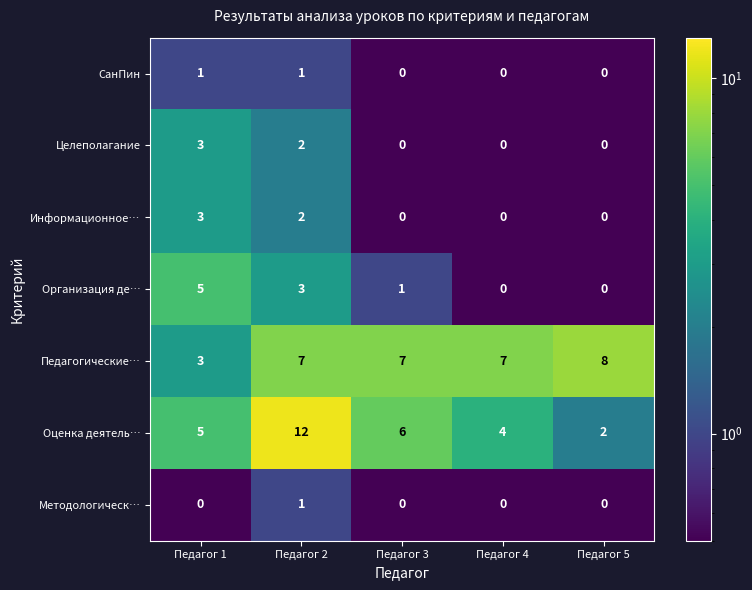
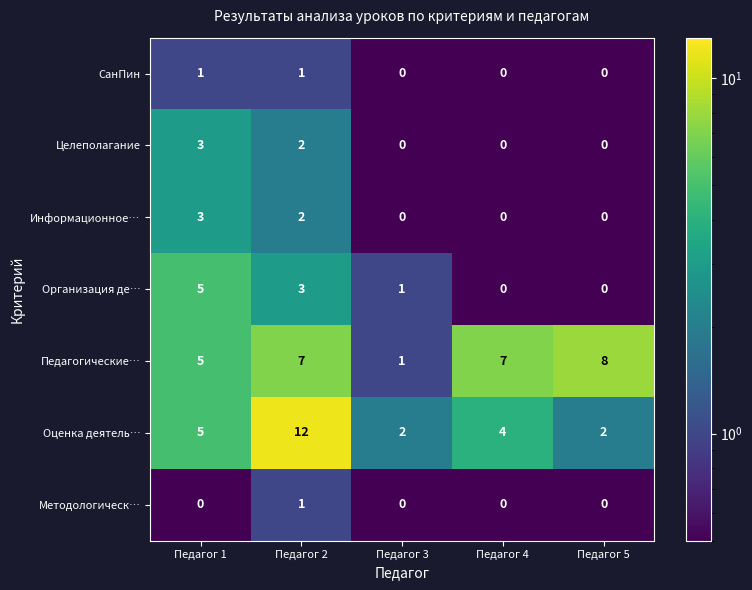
  {
    "СанПин": {
      "Педагог 1": 1,
      "Педагог 2": 1,
      "Педагог 3": 0,
      "Педагог 4": 0,
      "Педагог 5": 0
    },
    "Целеполагание": {
      "Педагог 1": 3,
      "Педагог 2": 2,
      "Педагог 3": 0,
      "Педагог 4": 0,
      "Педагог 5": 0
    },
    "Информационное…": {
      "Педагог 1": 3,
      "Педагог 2": 2,
      "Педагог 3": 0,
      "Педагог 4": 0,
      "Педагог 5": 0
    },
    "Организация де…": {
      "Педагог 1": 5,
      "Педагог 2": 3,
      "Педагог 3": 1,
      "Педагог 4": 0,
      "Педагог 5": 0
    },
    "Педагогические…": {
-     "Педагог 1": 3,
+     "Педагог 1": 5,
      "Педагог 2": 7,
-     "Педагог 3": 7,
+     "Педагог 3": 1,
      "Педагог 4": 7,
      "Педагог 5": 8
    },
    "Оценка деятель…": {
      "Педагог 1": 5,
      "Педагог 2": 12,
-     "Педагог 3": 6,
+     "Педагог 3": 2,
      "Педагог 4": 4,
      "Педагог 5": 2
    },
    "Методологическ…": {
      "Педагог 1": 0,
      "Педагог 2": 1,
      "Педагог 3": 0,
      "Педагог 4": 0,
      "Педагог 5": 0
    }
  }
